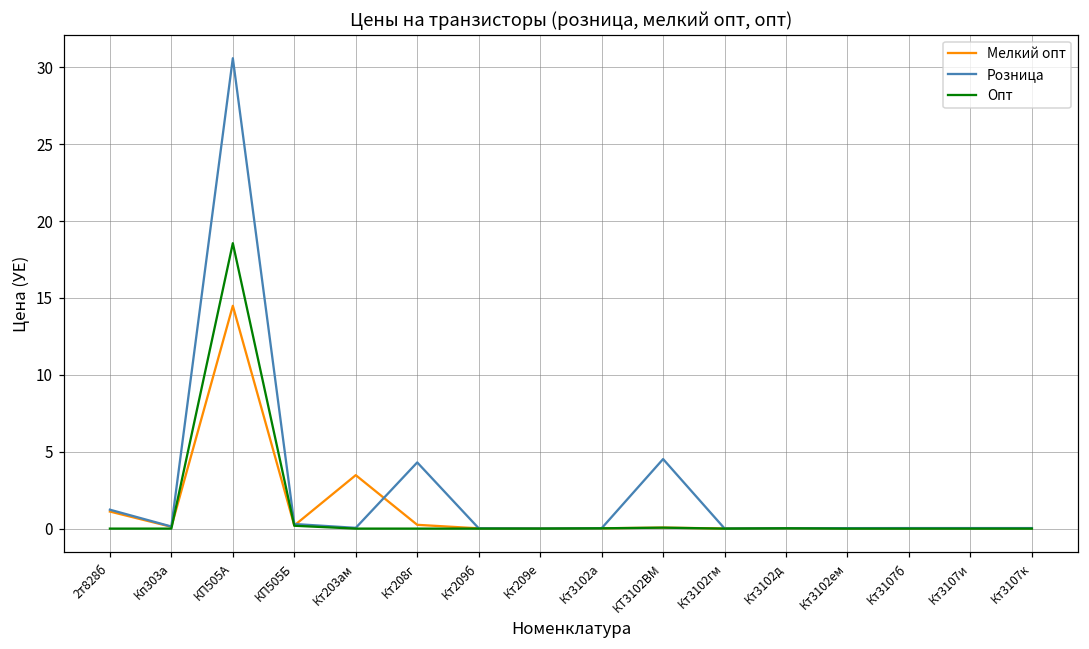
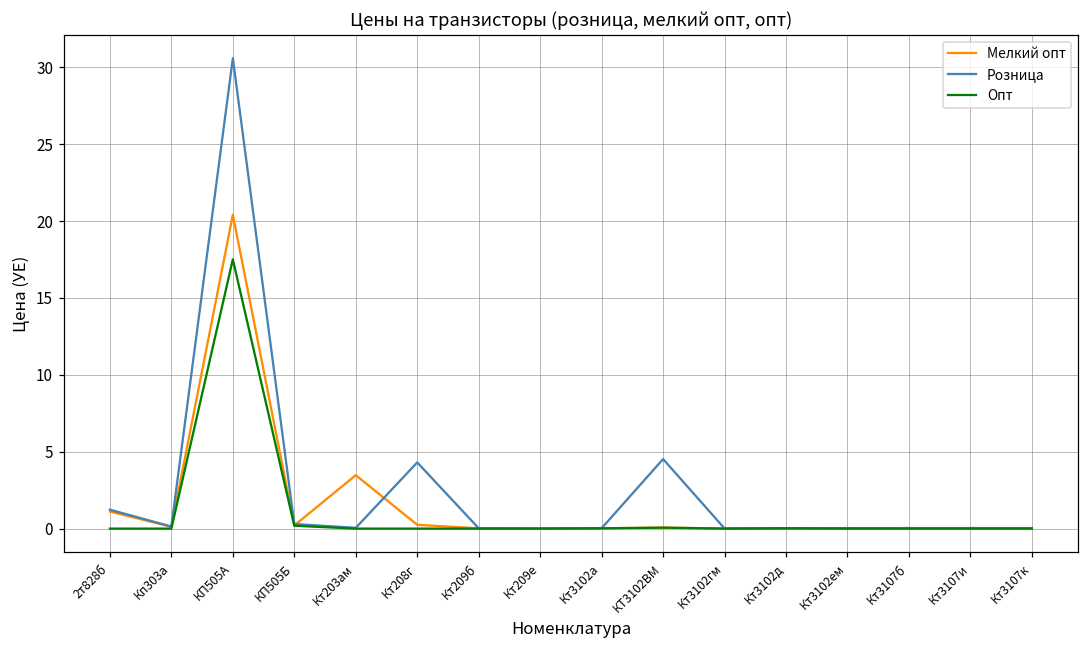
  {
    "Мелкий опт": {
-     "КП505А": 14.5,
+     "КП505А": 20.4,
      "Кт203ам": 3.5,
      "Кт208г": 0.2
    },
    "Розница": {
      "КП505А": 30.6,
      "Кт208г": 4.3,
      "КТ3102ВМ": 4.5
    },
    "Опт": {
      "2т828б": 0.0,
-     "КП505А": 18.6,
+     "КП505А": 17.5,
      "Кт208г": 0.0
    }
  }
